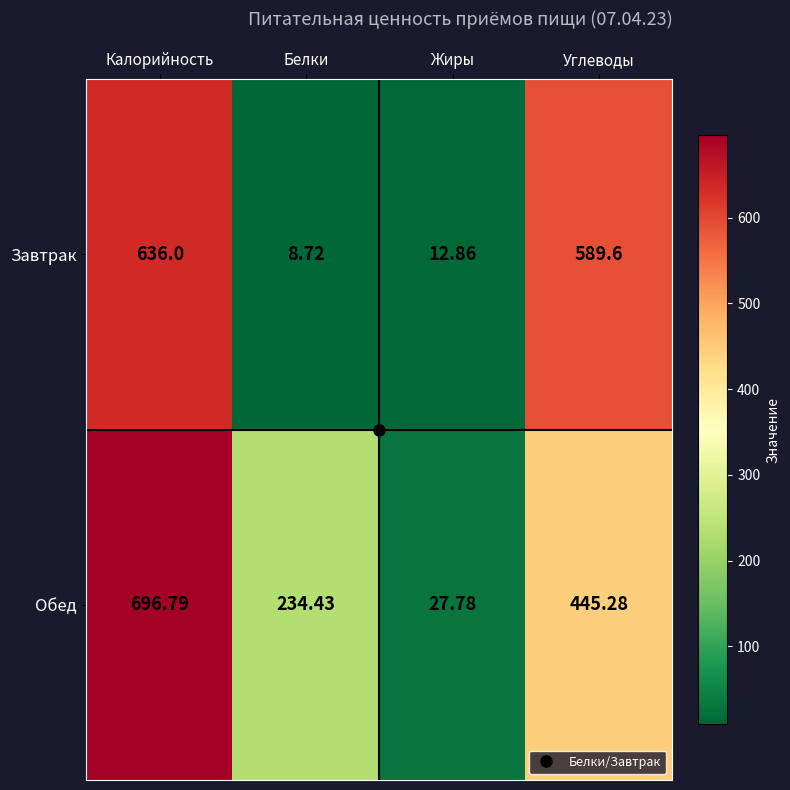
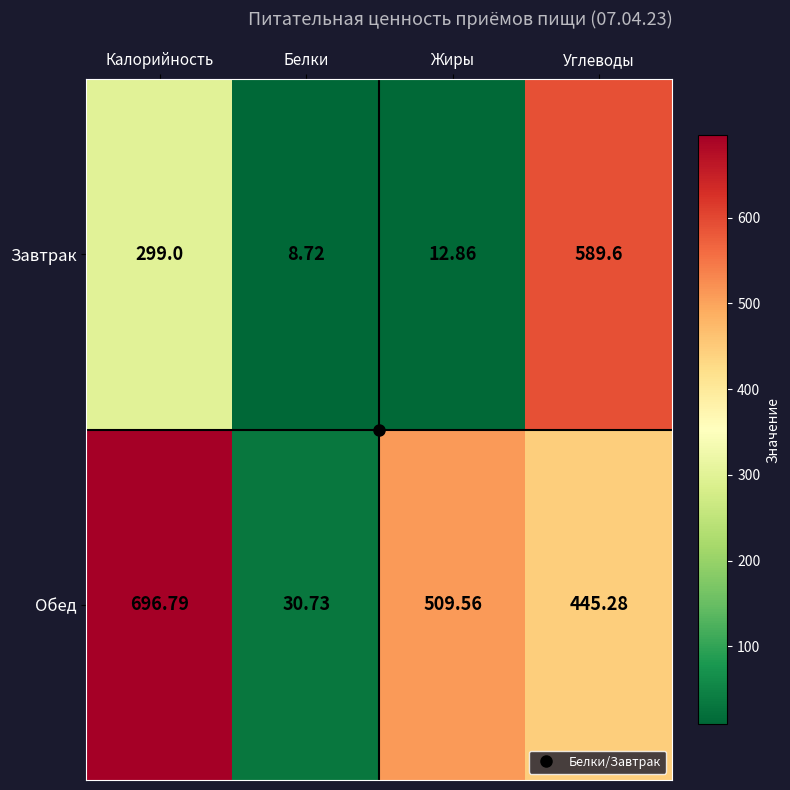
  {
    "Завтрак": {
-     "Калорийность": 636.0,
+     "Калорийность": 299.0,
      "Белки": 8.72,
      "Жиры": 12.86,
      "Углеводы": 589.6
    },
    "Обед": {
      "Калорийность": 696.79,
-     "Белки": 234.43,
-     "Жиры": 27.78,
+     "Белки": 30.73,
+     "Жиры": 509.56,
      "Углеводы": 445.28
    }
  }
